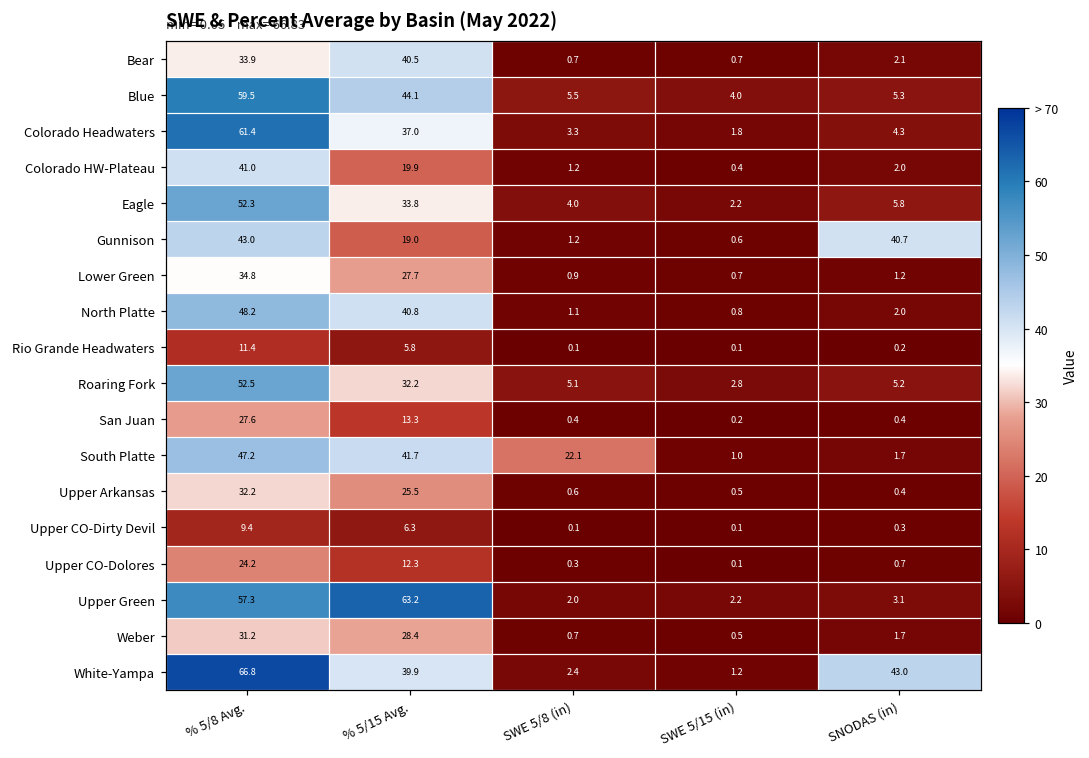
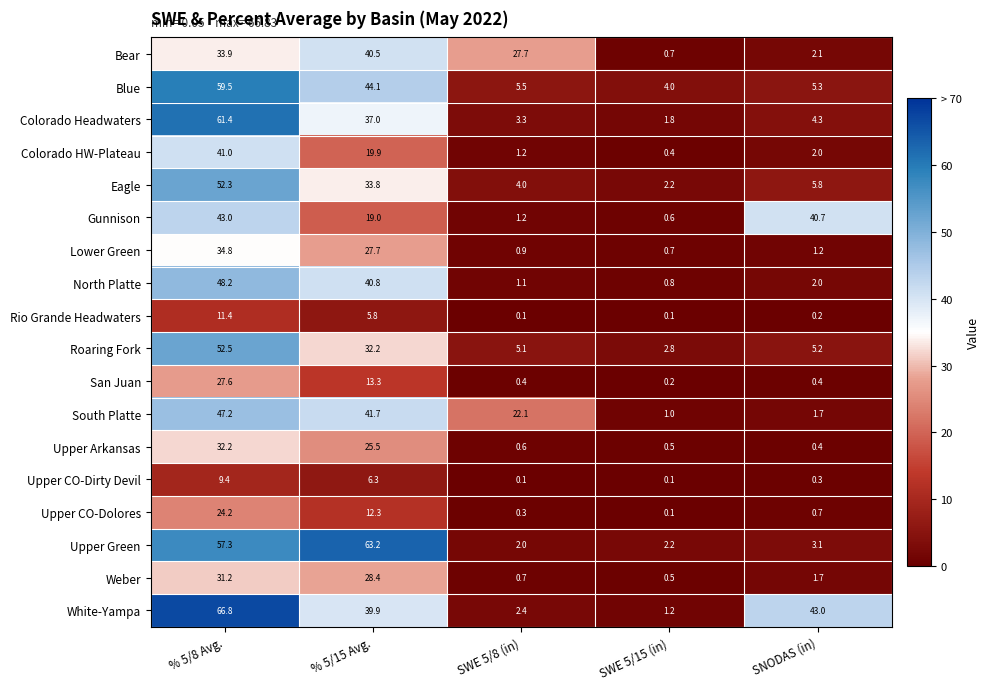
  {
    "Bear": {
      "% 5/8 Avg.": 33.9,
      "% 5/15 Avg.": 40.5,
-     "SWE 5/8 (in)": 0.7,
+     "SWE 5/8 (in)": 27.7,
      "SWE 5/15 (in)": 0.7,
      "SNODAS (in)": 2.1
    },
    "Blue": {
      "% 5/8 Avg.": 59.5,
      "% 5/15 Avg.": 44.1,
      "SWE 5/8 (in)": 5.5,
      "SWE 5/15 (in)": 4.0,
      "SNODAS (in)": 5.3
    },
    "Colorado Headwaters": {
      "% 5/8 Avg.": 61.4,
      "% 5/15 Avg.": 37.0,
      "SWE 5/8 (in)": 3.3,
      "SWE 5/15 (in)": 1.8,
      "SNODAS (in)": 4.3
    },
    "Colorado HW-Plateau": {
      "% 5/8 Avg.": 41.0,
      "% 5/15 Avg.": 19.9,
      "SWE 5/8 (in)": 1.2,
      "SWE 5/15 (in)": 0.4,
      "SNODAS (in)": 2.0
    },
    "Eagle": {
      "% 5/8 Avg.": 52.3,
      "% 5/15 Avg.": 33.8,
      "SWE 5/8 (in)": 4.0,
      "SWE 5/15 (in)": 2.2,
      "SNODAS (in)": 5.8
    },
    "Gunnison": {
      "% 5/8 Avg.": 43.0,
      "% 5/15 Avg.": 19.0,
      "SWE 5/8 (in)": 1.2,
      "SWE 5/15 (in)": 0.6,
      "SNODAS (in)": 40.7
    },
    "Lower Green": {
      "% 5/8 Avg.": 34.8,
      "% 5/15 Avg.": 27.7,
      "SWE 5/8 (in)": 0.9,
      "SWE 5/15 (in)": 0.7,
      "SNODAS (in)": 1.2
    },
    "North Platte": {
      "% 5/8 Avg.": 48.2,
      "% 5/15 Avg.": 40.8,
      "SWE 5/8 (in)": 1.1,
      "SWE 5/15 (in)": 0.8,
      "SNODAS (in)": 2.0
    },
    "Rio Grande Headwaters": {
      "% 5/8 Avg.": 11.4,
      "% 5/15 Avg.": 5.8,
      "SWE 5/8 (in)": 0.1,
      "SWE 5/15 (in)": 0.1,
      "SNODAS (in)": 0.2
    },
    "Roaring Fork": {
      "% 5/8 Avg.": 52.5,
      "% 5/15 Avg.": 32.2,
      "SWE 5/8 (in)": 5.1,
      "SWE 5/15 (in)": 2.8,
      "SNODAS (in)": 5.2
    },
    "San Juan": {
      "% 5/8 Avg.": 27.6,
      "% 5/15 Avg.": 13.3,
      "SWE 5/8 (in)": 0.4,
      "SWE 5/15 (in)": 0.2,
      "SNODAS (in)": 0.4
    },
    "South Platte": {
      "% 5/8 Avg.": 47.2,
      "% 5/15 Avg.": 41.7,
      "SWE 5/8 (in)": 22.1,
      "SWE 5/15 (in)": 1.0,
      "SNODAS (in)": 1.7
    },
    "Upper Arkansas": {
      "% 5/8 Avg.": 32.2,
      "% 5/15 Avg.": 25.5,
      "SWE 5/8 (in)": 0.6,
      "SWE 5/15 (in)": 0.5,
      "SNODAS (in)": 0.4
    },
    "Upper CO-Dirty Devil": {
      "% 5/8 Avg.": 9.4,
      "% 5/15 Avg.": 6.3,
      "SWE 5/8 (in)": 0.1,
      "SWE 5/15 (in)": 0.1,
      "SNODAS (in)": 0.3
    },
    "Upper CO-Dolores": {
      "% 5/8 Avg.": 24.2,
      "% 5/15 Avg.": 12.3,
      "SWE 5/8 (in)": 0.3,
      "SWE 5/15 (in)": 0.1,
      "SNODAS (in)": 0.7
    },
    "Upper Green": {
      "% 5/8 Avg.": 57.3,
      "% 5/15 Avg.": 63.2,
      "SWE 5/8 (in)": 2.0,
      "SWE 5/15 (in)": 2.2,
      "SNODAS (in)": 3.1
    },
    "Weber": {
      "% 5/8 Avg.": 31.2,
      "% 5/15 Avg.": 28.4,
      "SWE 5/8 (in)": 0.7,
      "SWE 5/15 (in)": 0.5,
      "SNODAS (in)": 1.7
    },
    "White-Yampa": {
      "% 5/8 Avg.": 66.8,
      "% 5/15 Avg.": 39.9,
      "SWE 5/8 (in)": 2.4,
      "SWE 5/15 (in)": 1.2,
      "SNODAS (in)": 43.0
    }
  }
